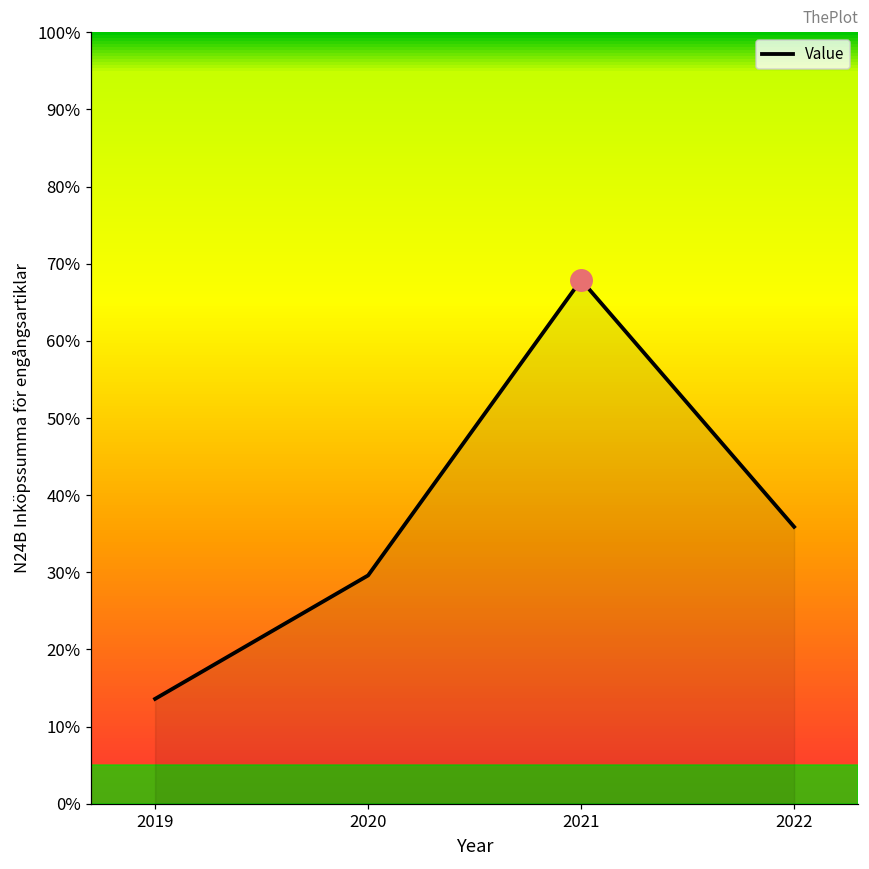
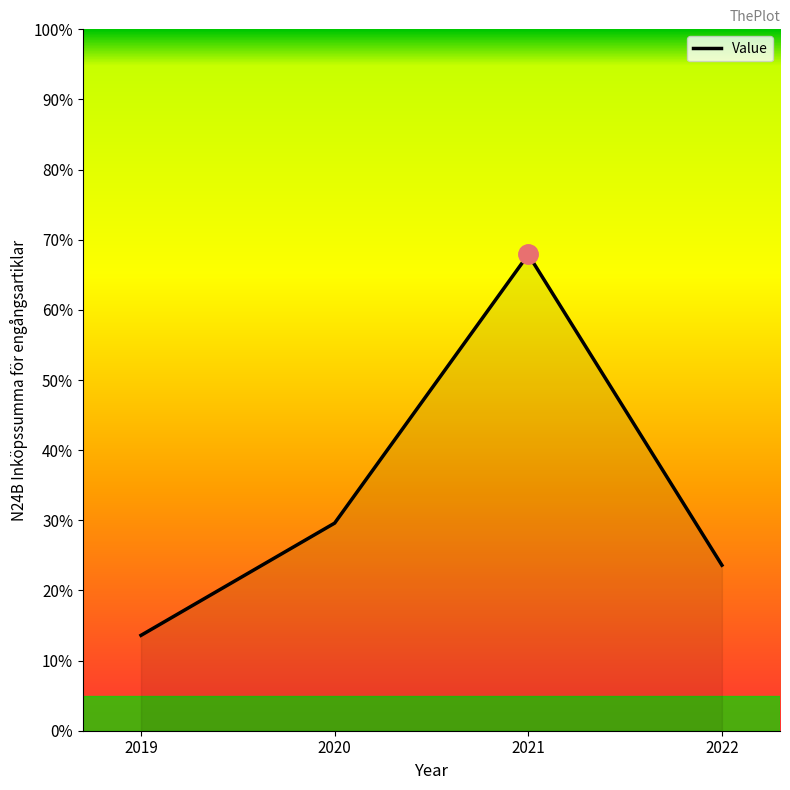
  {
    "Value": {
      "2019": "14%",
      "2020": "30%",
-     "2022": "36%"
+     "2022": "24%"
    }
  }
